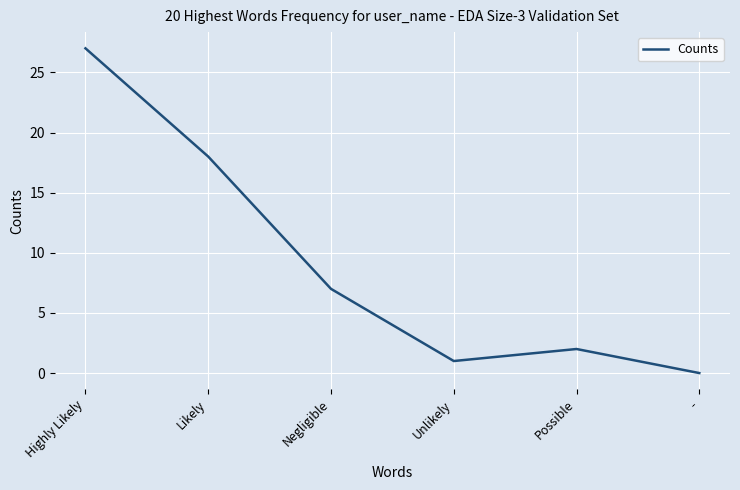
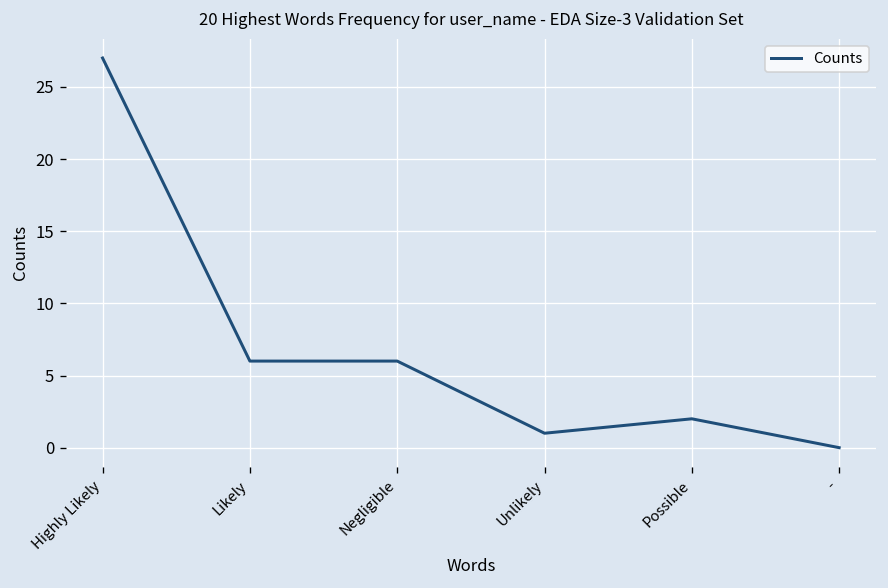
  {
    "Highly Likely": 27,
-   "Likely": 18,
-   "Negligible": 7,
+   "Likely": 6,
+   "Negligible": 6,
    "Unlikely": 1,
    "Possible": 2,
    "-": 0
  }
